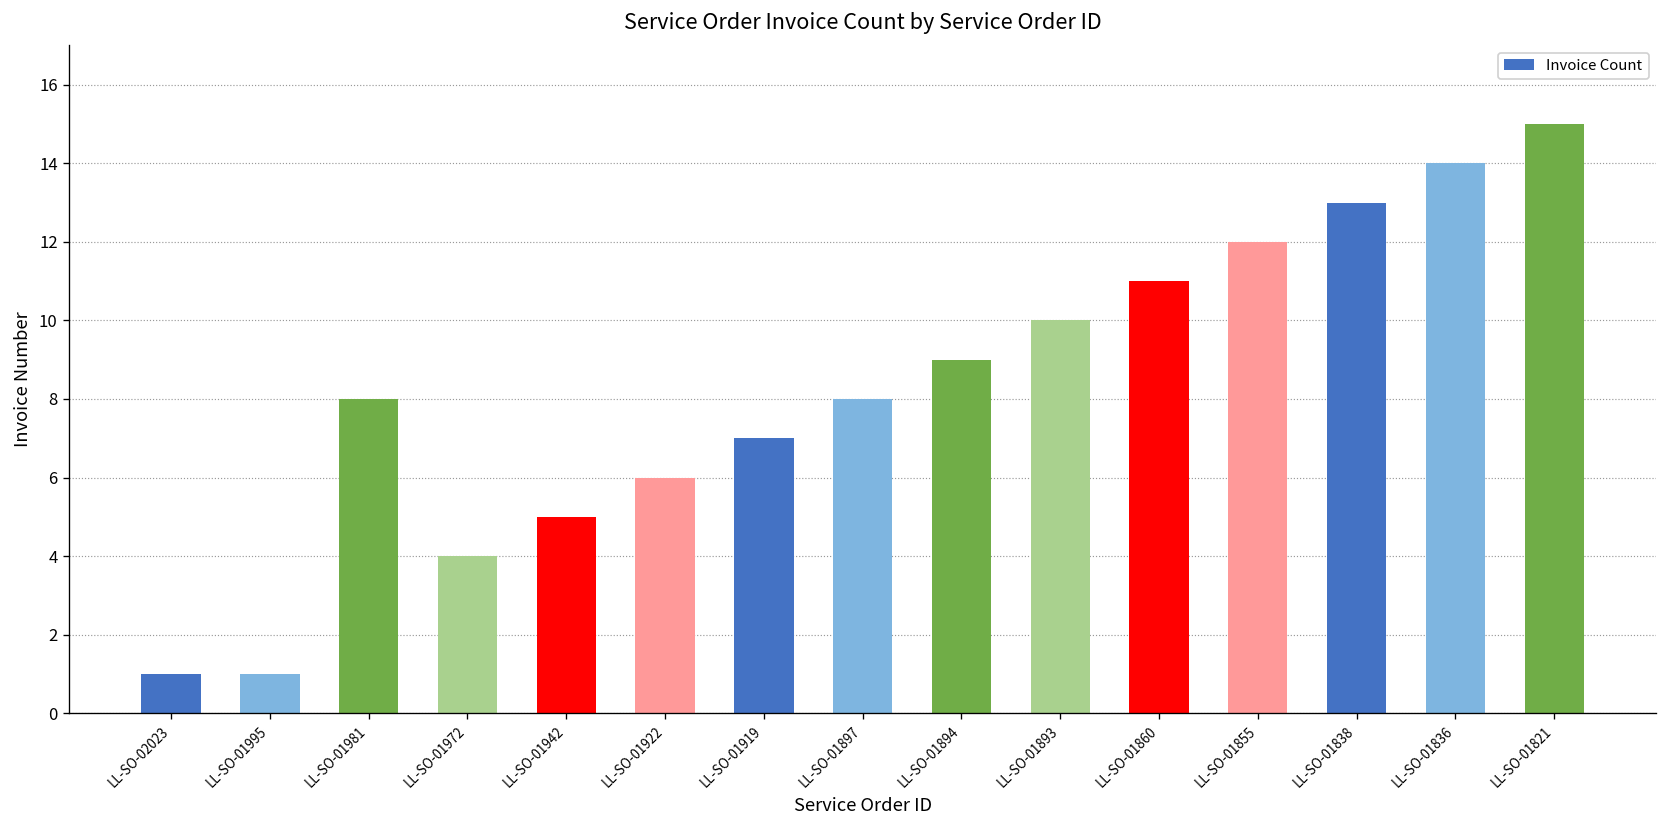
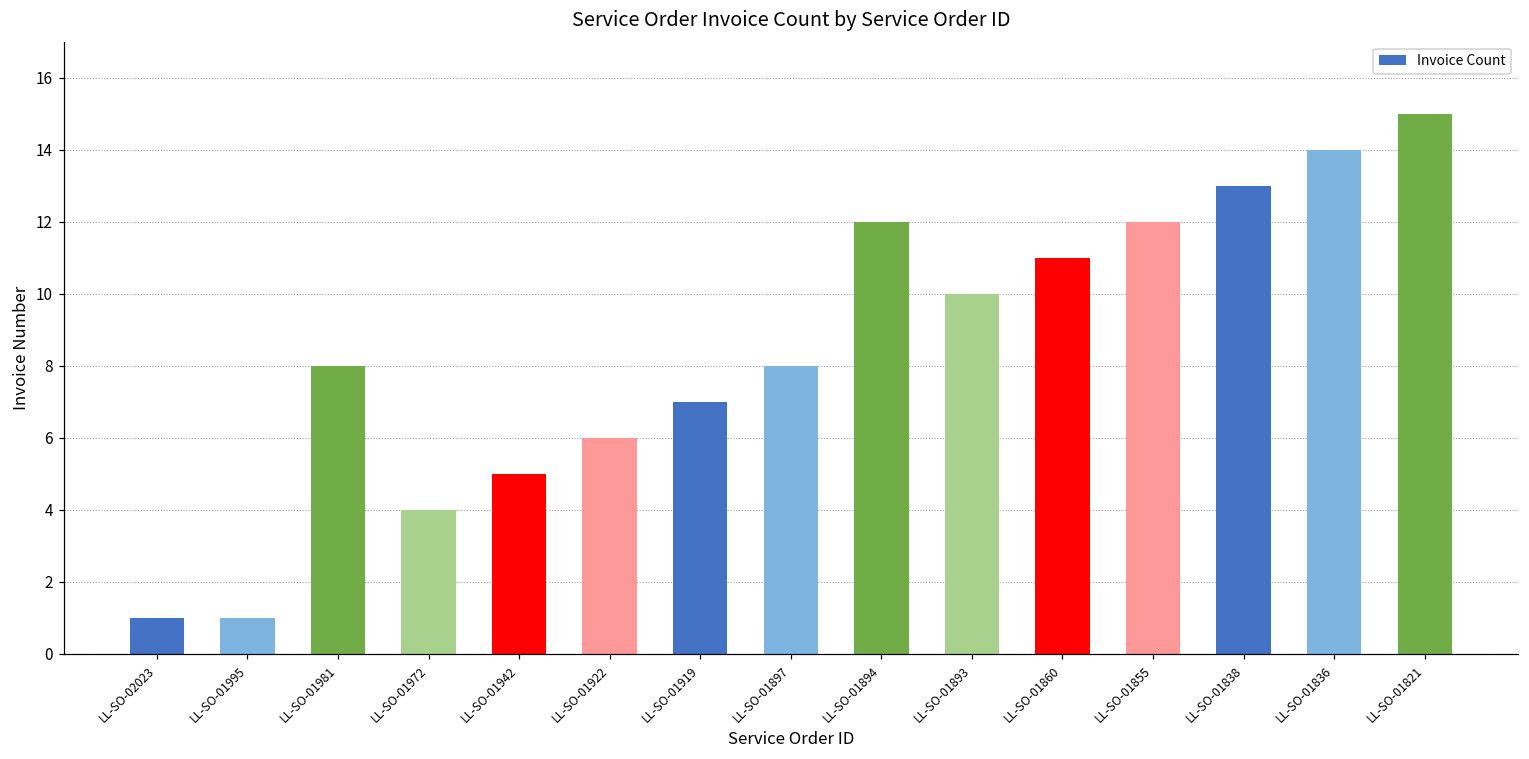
  {
    "LL-SO-02023": 1,
    "LL-SO-01995": 1,
    "LL-SO-01981": 8,
    "LL-SO-01972": 4,
    "LL-SO-01942": 5,
    "LL-SO-01922": 6,
    "LL-SO-01919": 7,
    "LL-SO-01897": 8,
-   "LL-SO-01894": 9,
+   "LL-SO-01894": 12,
    "LL-SO-01893": 10,
    "LL-SO-01860": 11,
    "LL-SO-01855": 12,
    "LL-SO-01838": 13,
    "LL-SO-01836": 14,
    "LL-SO-01821": 15
  }
